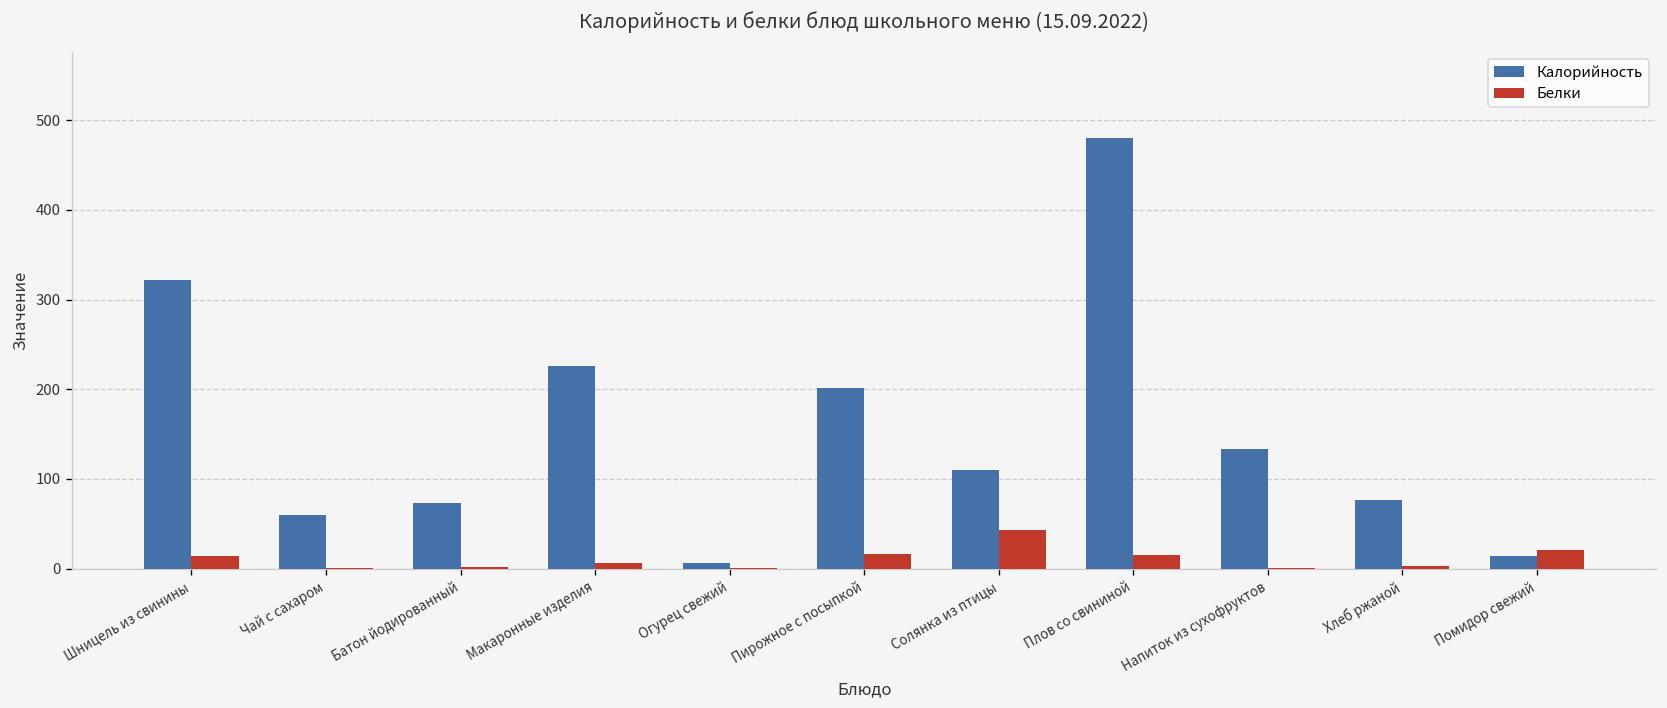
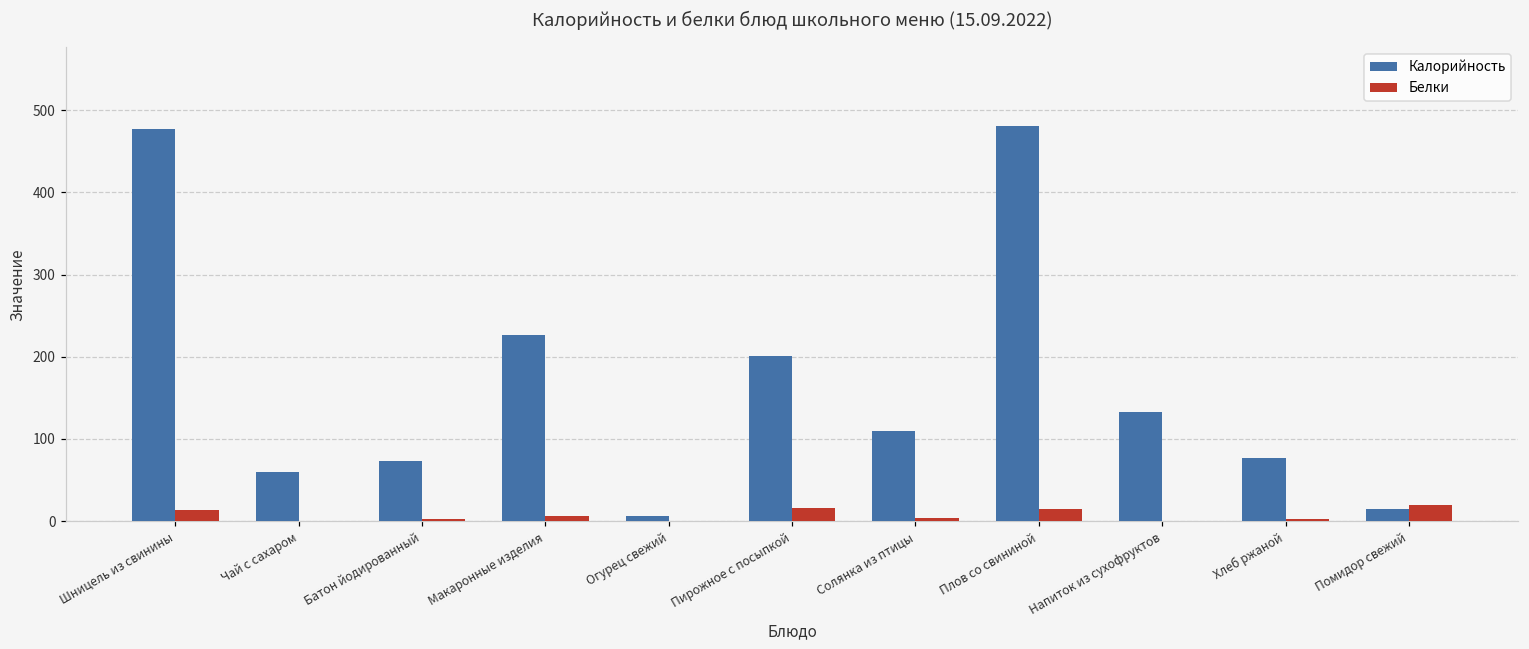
  {
    "Калорийность": {
-     "Шницель из свинины": 320,
+     "Шницель из свинины": 480,
      "Чай с сахаром": 60,
      "Батон йодированный": 70,
      "Макаронные изделия": 230,
      "Огурец свежий": 10,
      "Пирожное с посыпкой": 200,
      "Солянка из птицы": 110,
      "Плов со свининой": 480,
      "Напиток из сухофруктов": 130,
      "Хлеб ржаной": 80,
      "Помидор свежий": 10
    },
    "Белки": {
      "Шницель из свинины": 10,
      "Макаронные изделия": 10,
      "Пирожное с посыпкой": 20,
-     "Солянка из птицы": 40,
+     "Солянка из птицы": 0,
      "Плов со свининой": 20,
      "Помидор свежий": 20
    }
  }
